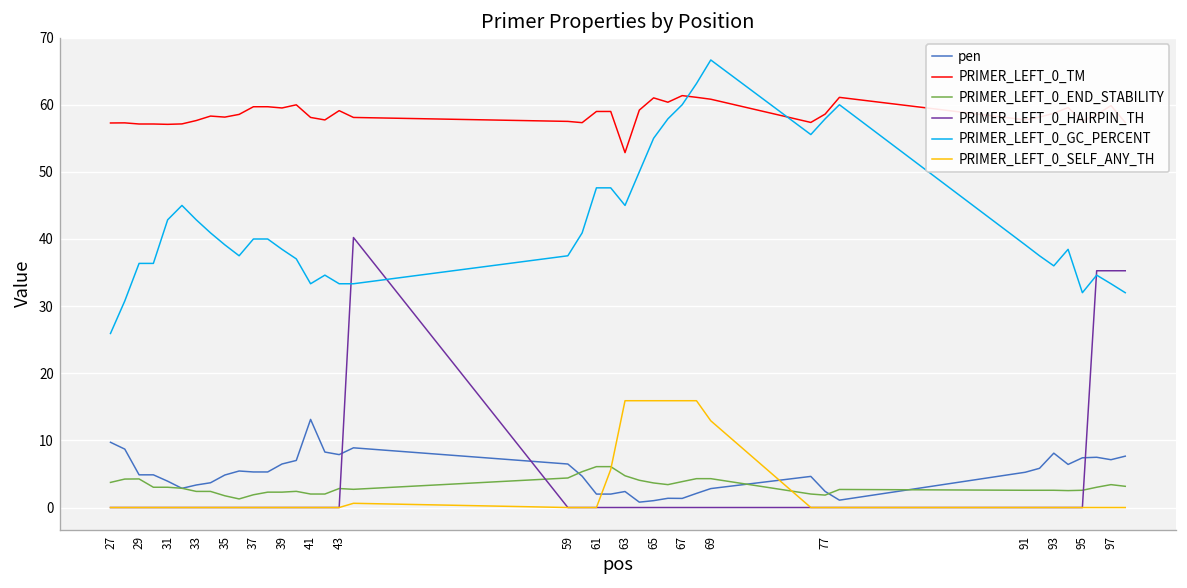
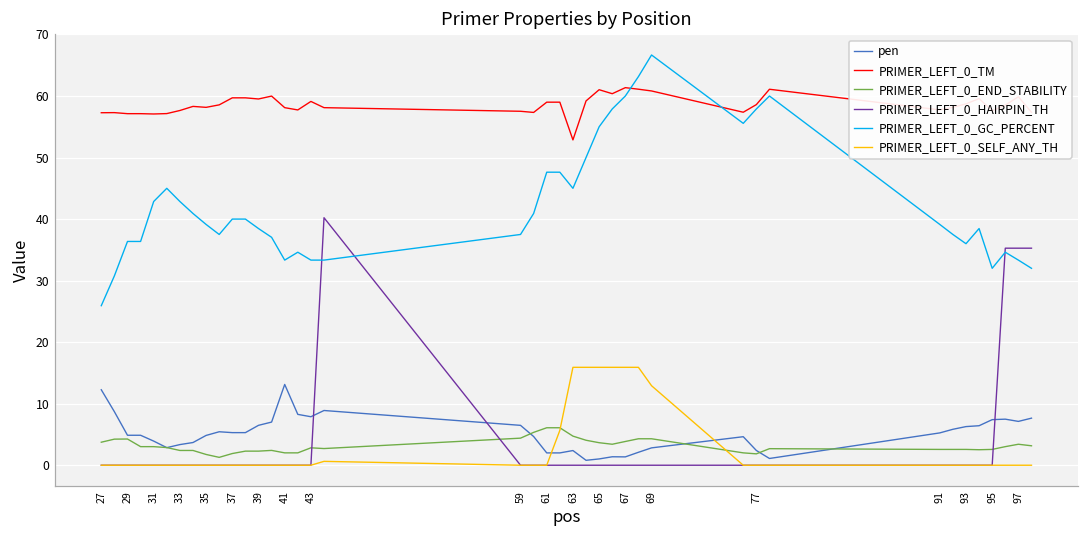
  {
    "pen": {
-     "27": 10,
+     "27": 12,
      "29": 5,
      "31": 4,
      "33": 3,
      "35": 5,
      "37": 5,
      "39": 6,
      "41": 13,
      "43": 8,
      "59": 6,
      "61": 2,
      "63": 2,
      "65": 1,
      "67": 1,
      "69": 3,
      "77": 2,
      "91": 5,
-     "93": 8,
+     "93": 6,
      "95": 7,
      "97": 7
    },
    "PRIMER_LEFT_0_TM": {
      "27": 57,
      "29": 57,
      "31": 57,
      "33": 58,
      "35": 58,
      "37": 60,
      "39": 60,
      "41": 58,
      "43": 59,
      "59": 58,
      "61": 59,
      "63": 53,
      "65": 61,
      "67": 61,
      "69": 61,
      "77": 59
    },
    "PRIMER_LEFT_0_END_STABILITY": {
      "27": 4,
      "29": 4,
      "31": 3,
      "33": 2,
      "35": 2,
      "37": 2,
      "39": 2,
      "41": 2,
      "43": 3,
      "59": 4,
      "61": 6,
      "63": 5,
      "65": 4,
      "67": 4,
      "69": 4,
      "77": 2,
      "91": 3,
      "93": 3,
      "95": 3,
      "97": 3
    },
    "PRIMER_LEFT_0_HAIRPIN_TH": {
      "63": 0,
      "65": 0,
      "67": 0,
      "69": 0,
      "97": 35
    },
    "PRIMER_LEFT_0_GC_PERCENT": {
      "27": 26,
      "29": 36,
      "31": 43,
      "33": 43,
      "35": 39,
      "37": 40,
      "39": 38,
      "41": 33,
      "43": 33,
      "59": 38,
      "61": 48,
      "63": 45,
      "65": 55,
      "67": 60,
      "69": 67,
      "77": 58,
      "91": 39,
      "93": 36,
      "95": 32,
      "97": 33
    },
    "PRIMER_LEFT_0_SELF_ANY_TH": {
      "63": 16,
      "65": 16,
      "67": 16,
      "69": 13,
      "97": 0
    }
  }
